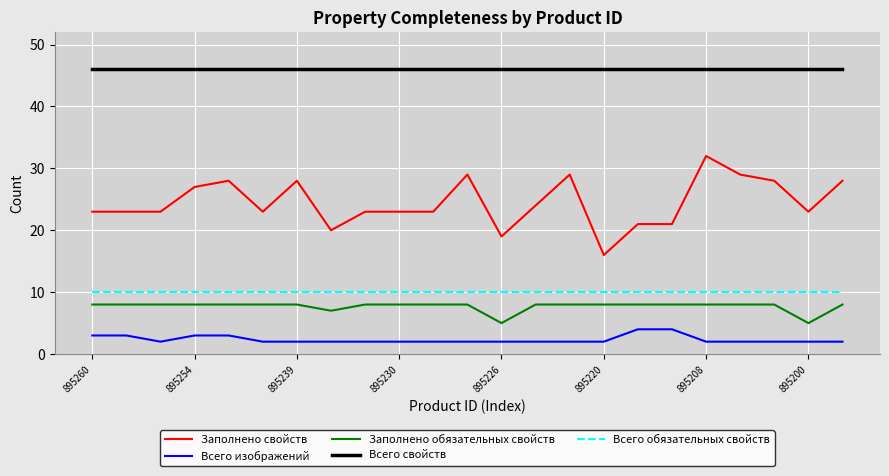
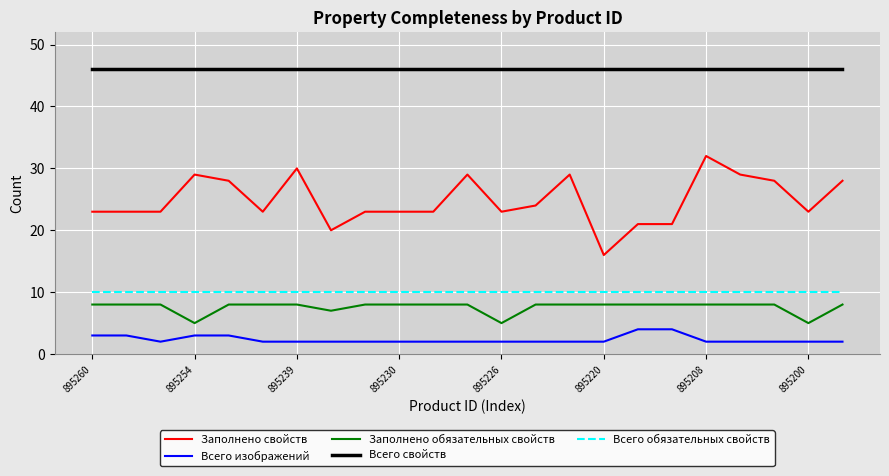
  {
    "Заполнено свойств": {
      "895260": 23,
-     "895254": 27,
-     "895239": 28,
+     "895254": 29,
+     "895239": 30,
      "895230": 23,
-     "895226": 19,
+     "895226": 23,
      "895220": 16,
      "895208": 32,
      "895200": 23
    },
    "Всего изображений": {
      "895260": 3,
      "895254": 3,
      "895239": 2,
      "895230": 2,
      "895226": 2,
      "895220": 2,
      "895208": 2,
      "895200": 2
    },
    "Заполнено обязательных свойств": {
      "895260": 8,
-     "895254": 8,
+     "895254": 5,
      "895239": 8,
      "895230": 8,
      "895226": 5,
      "895220": 8,
      "895208": 8,
      "895200": 5
    },
    "Всего свойств": {
      "895260": 46,
      "895254": 46,
      "895239": 46,
      "895230": 46,
      "895226": 46,
      "895220": 46,
      "895208": 46,
      "895200": 46
    },
    "Всего обязательных свойств": {
      "895260": 10,
      "895254": 10,
      "895239": 10,
      "895230": 10,
      "895226": 10,
      "895220": 10,
      "895208": 10,
      "895200": 10
    }
  }
